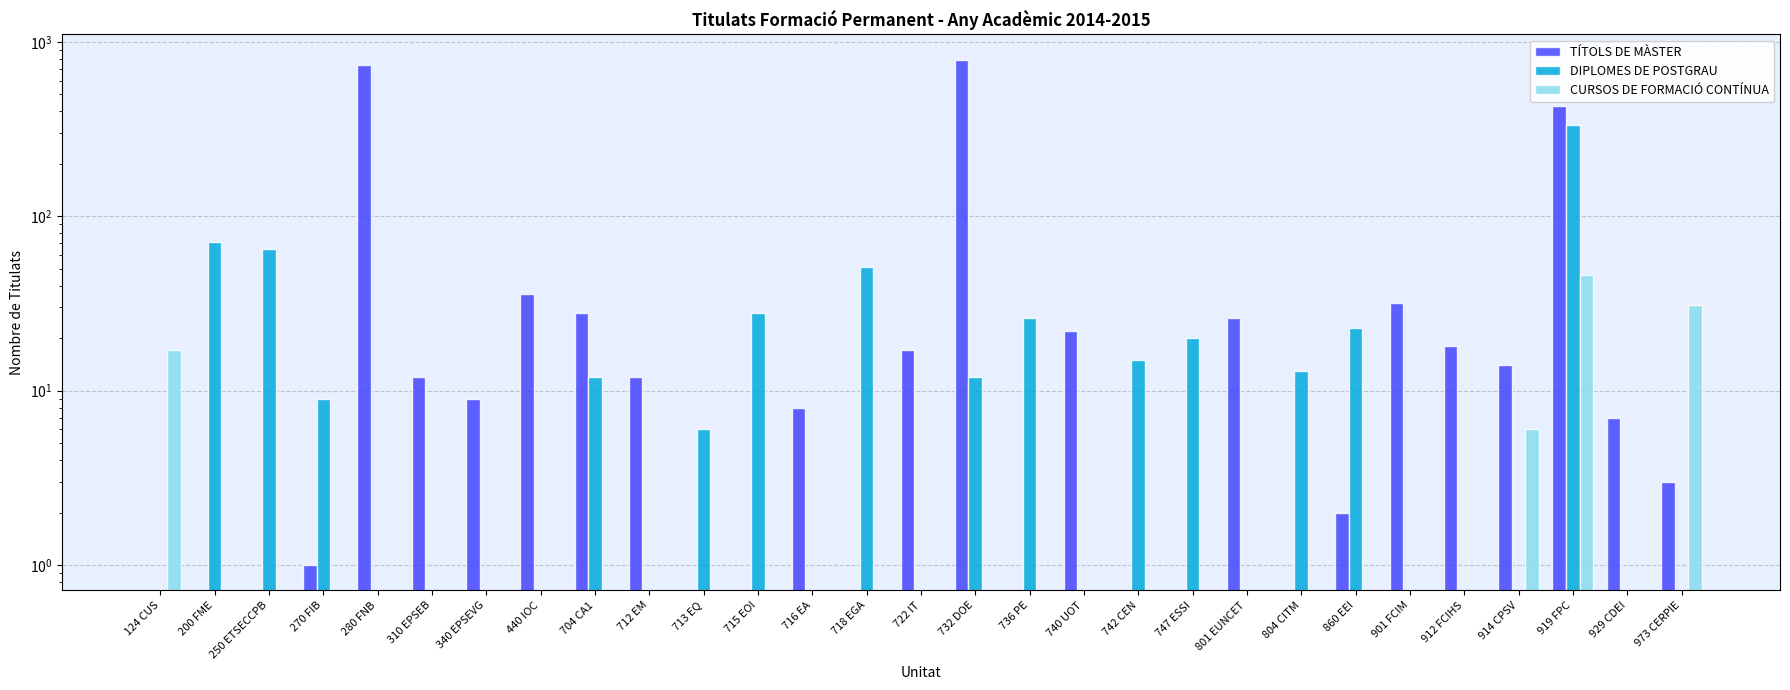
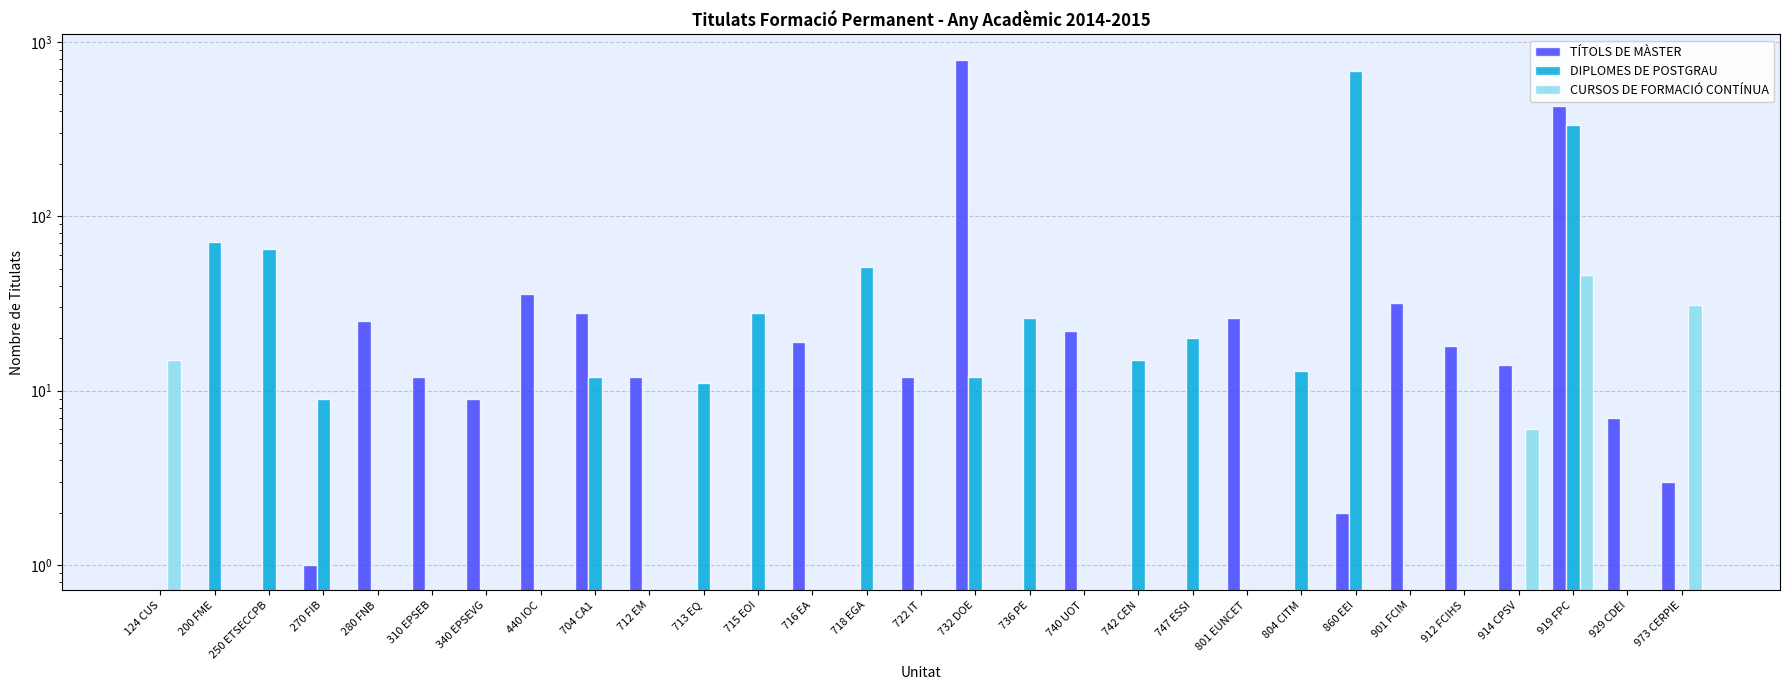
  {
    "TÍTOLS DE MÀSTER": {
      "270 FIB": 1,
-     "280 FNB": 740,
+     "280 FNB": 25,
      "310 EPSEB": 12,
      "340 EPSEVG": 9,
      "440 IOC": 36,
      "704 CA1": 28,
      "712 EM": 12,
-     "716 EA": 8,
-     "722 IT": 17,
+     "716 EA": 19,
+     "722 IT": 12,
      "732 DOE": 800,
      "740 UOT": 22,
      "801 EUNCET": 26,
      "860 EEI": 2,
      "901 FCIM": 32,
      "912 FCIHS": 18,
      "914 CPSV": 14,
      "919 FPC": 430,
      "929 CDEI": 7,
      "973 CERPIE": 3
    },
    "DIPLOMES DE POSTGRAU": {
      "200 FME": 71,
      "250 ETSECCPB": 65,
      "270 FIB": 9,
      "704 CA1": 12,
-     "713 EQ": 6,
+     "713 EQ": 11,
      "715 EOI": 28,
      "718 EGA": 51,
      "732 DOE": 12,
      "736 PE": 26,
      "742 CEN": 15,
      "747 ESSI": 20,
      "804 CITM": 13,
-     "860 EEI": 23,
+     "860 EEI": 680,
      "919 FPC": 330
    },
    "CURSOS DE FORMACIÓ CONTÍNUA": {
-     "124 CUS": 17,
+     "124 CUS": 15,
      "914 CPSV": 6,
      "919 FPC": 46,
      "973 CERPIE": 31
    }
  }
